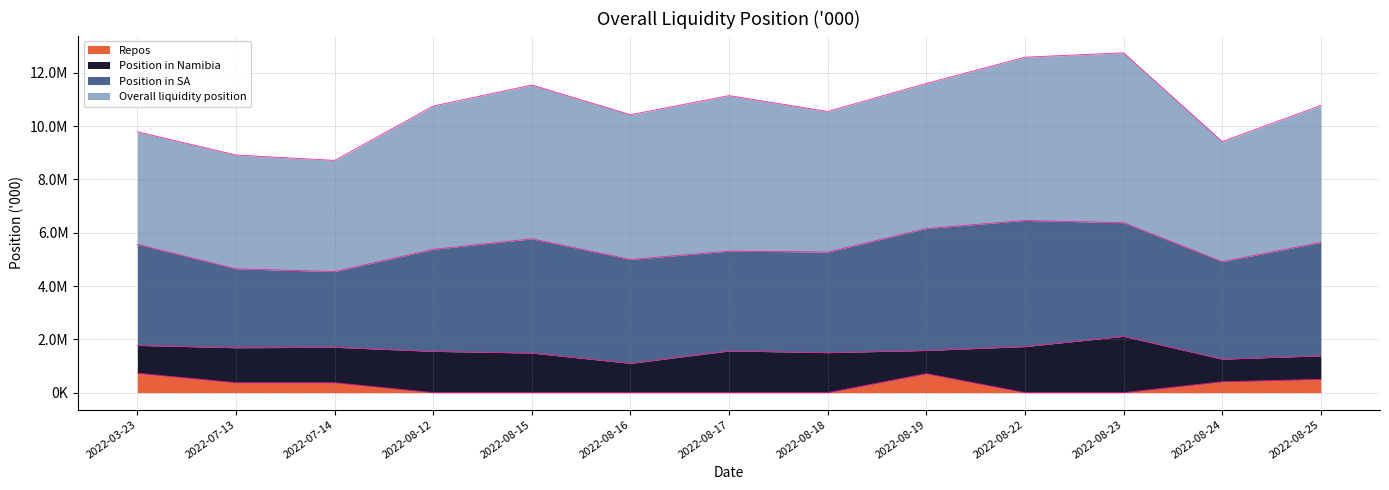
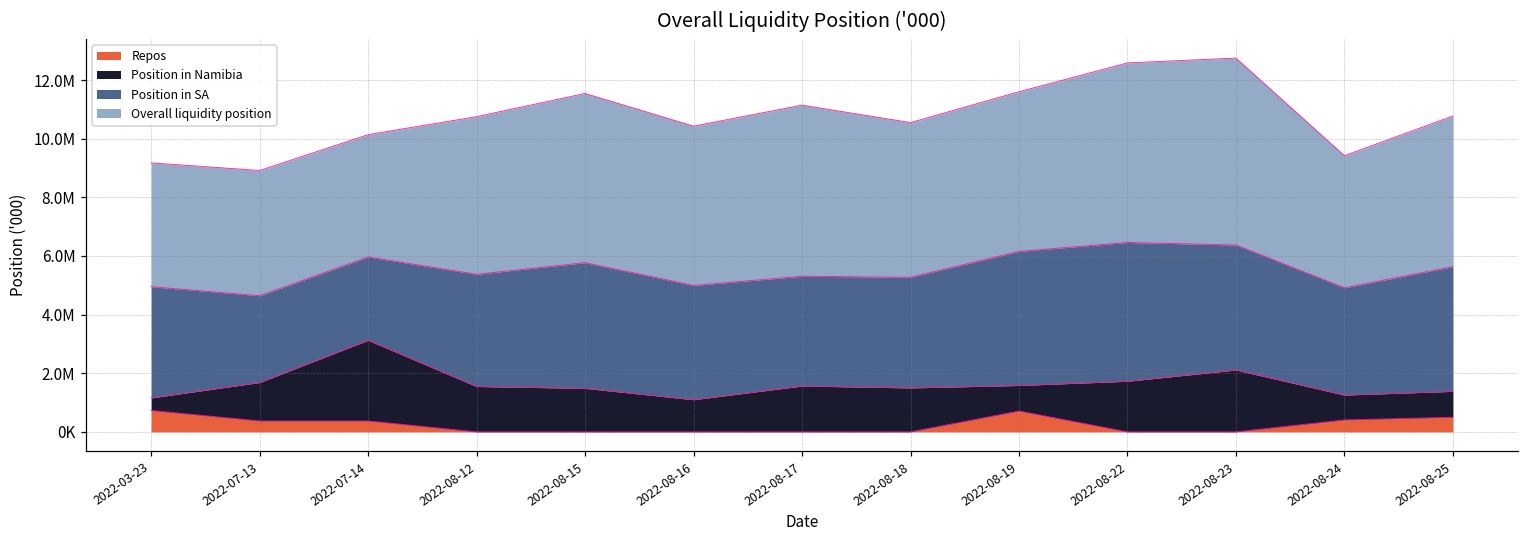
  {
    "Repos": {
      "2022-03-23": 700000,
      "2022-07-13": 400000,
      "2022-07-14": 400000,
      "2022-08-12": 0,
      "2022-08-15": 0,
      "2022-08-16": 0,
      "2022-08-17": 0,
      "2022-08-18": 0,
      "2022-08-19": 700000,
      "2022-08-22": 0,
      "2022-08-23": 0,
      "2022-08-24": 400000,
      "2022-08-25": 500000
    },
    "Position in Namibia": {
-     "2022-03-23": 1000000,
+     "2022-03-23": 400000,
      "2022-07-13": 1300000,
-     "2022-07-14": 1300000,
+     "2022-07-14": 2800000,
      "2022-08-12": 1500000,
      "2022-08-15": 1500000,
      "2022-08-16": 1100000,
      "2022-08-17": 1600000,
      "2022-08-18": 1500000,
      "2022-08-19": 900000,
      "2022-08-22": 1700000,
      "2022-08-23": 2100000,
      "2022-08-24": 800000,
      "2022-08-25": 900000
    },
    "Position in SA": {
      "2022-03-23": 3800000,
      "2022-07-13": 3000000,
      "2022-07-14": 2800000,
      "2022-08-12": 3800000,
      "2022-08-15": 4300000,
      "2022-08-16": 3900000,
      "2022-08-17": 3700000,
      "2022-08-18": 3800000,
      "2022-08-19": 4600000,
      "2022-08-22": 4700000,
      "2022-08-23": 4300000,
      "2022-08-24": 3700000,
      "2022-08-25": 4300000
    },
    "Overall liquidity position": {
      "2022-03-23": 4200000,
      "2022-07-13": 4300000,
      "2022-07-14": 4200000,
      "2022-08-12": 5400000,
      "2022-08-15": 5800000,
      "2022-08-16": 5400000,
      "2022-08-17": 5800000,
      "2022-08-18": 5300000,
      "2022-08-19": 5400000,
      "2022-08-22": 6100000,
      "2022-08-23": 6400000,
      "2022-08-24": 4500000,
      "2022-08-25": 5100000
    }
  }
